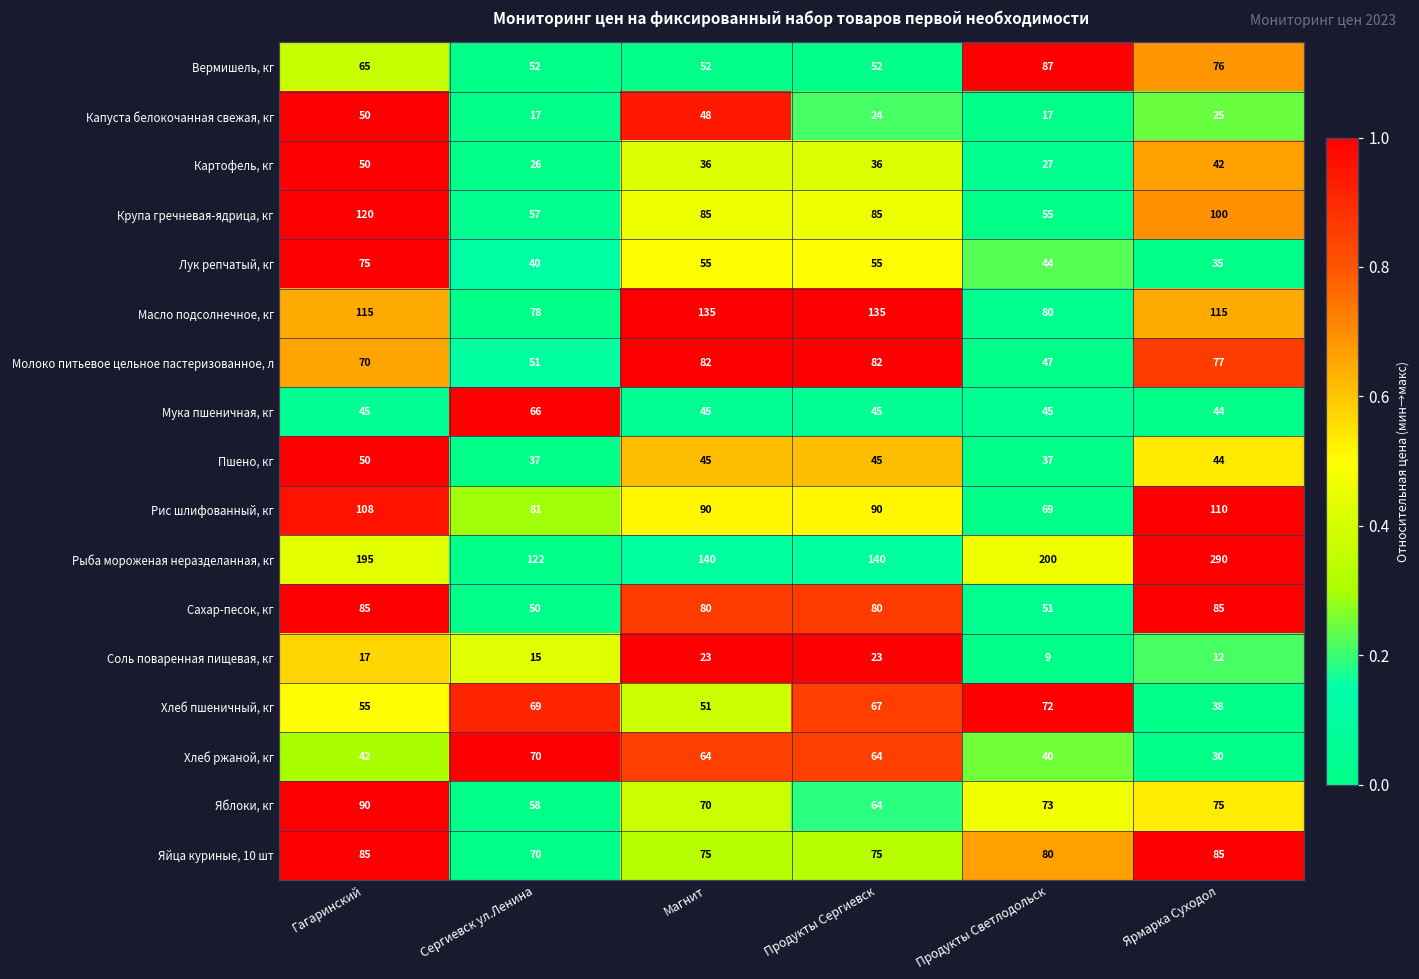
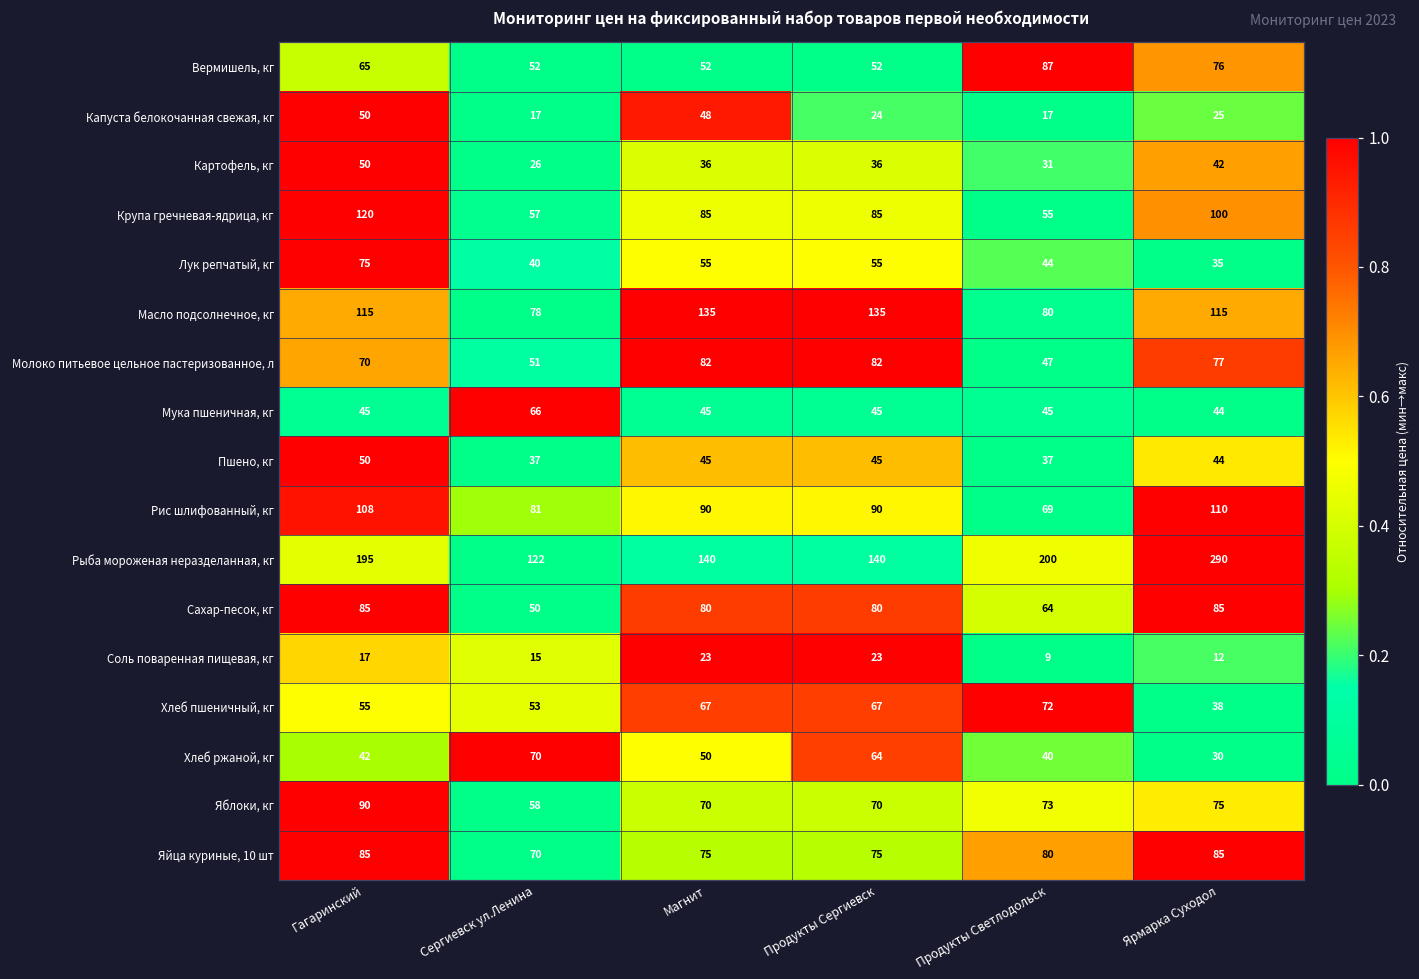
  {
    "Вермишель, кг": {
      "Гагаринский": 65,
      "Сергиевск ул.Ленина": 52,
      "Магнит": 52,
      "Продукты Сергиевск": 52,
      "Продукты Светлодольск": 87,
      "Ярмарка Суходол": 76
    },
    "Капуста белокочанная свежая, кг": {
      "Гагаринский": 50,
      "Сергиевск ул.Ленина": 17,
      "Магнит": 48,
      "Продукты Сергиевск": 24,
      "Продукты Светлодольск": 17,
      "Ярмарка Суходол": 25
    },
    "Картофель, кг": {
      "Гагаринский": 50,
      "Сергиевск ул.Ленина": 26,
      "Магнит": 36,
      "Продукты Сергиевск": 36,
-     "Продукты Светлодольск": 27,
+     "Продукты Светлодольск": 31,
      "Ярмарка Суходол": 42
    },
    "Крупа гречневая-ядрица, кг": {
      "Гагаринский": 120,
      "Сергиевск ул.Ленина": 57,
      "Магнит": 85,
      "Продукты Сергиевск": 85,
      "Продукты Светлодольск": 55,
      "Ярмарка Суходол": 100
    },
    "Лук репчатый, кг": {
      "Гагаринский": 75,
      "Сергиевск ул.Ленина": 40,
      "Магнит": 55,
      "Продукты Сергиевск": 55,
      "Продукты Светлодольск": 44,
      "Ярмарка Суходол": 35
    },
    "Масло подсолнечное, кг": {
      "Гагаринский": 115,
      "Сергиевск ул.Ленина": 78,
      "Магнит": 135,
      "Продукты Сергиевск": 135,
      "Продукты Светлодольск": 80,
      "Ярмарка Суходол": 115
    },
    "Молоко питьевое цельное пастеризованное, л": {
      "Гагаринский": 70,
      "Сергиевск ул.Ленина": 51,
      "Магнит": 82,
      "Продукты Сергиевск": 82,
      "Продукты Светлодольск": 47,
      "Ярмарка Суходол": 77
    },
    "Мука пшеничная, кг": {
      "Гагаринский": 45,
      "Сергиевск ул.Ленина": 66,
      "Магнит": 45,
      "Продукты Сергиевск": 45,
      "Продукты Светлодольск": 45,
      "Ярмарка Суходол": 44
    },
    "Пшено, кг": {
      "Гагаринский": 50,
      "Сергиевск ул.Ленина": 37,
      "Магнит": 45,
      "Продукты Сергиевск": 45,
      "Продукты Светлодольск": 37,
      "Ярмарка Суходол": 44
    },
    "Рис шлифованный, кг": {
      "Гагаринский": 108,
      "Сергиевск ул.Ленина": 81,
      "Магнит": 90,
      "Продукты Сергиевск": 90,
      "Продукты Светлодольск": 69,
      "Ярмарка Суходол": 110
    },
    "Рыба мороженая неразделанная, кг": {
      "Гагаринский": 195,
      "Сергиевск ул.Ленина": 122,
      "Магнит": 140,
      "Продукты Сергиевск": 140,
      "Продукты Светлодольск": 200,
      "Ярмарка Суходол": 290
    },
    "Сахар-песок, кг": {
      "Гагаринский": 85,
      "Сергиевск ул.Ленина": 50,
      "Магнит": 80,
      "Продукты Сергиевск": 80,
-     "Продукты Светлодольск": 51,
+     "Продукты Светлодольск": 64,
      "Ярмарка Суходол": 85
    },
    "Соль поваренная пищевая, кг": {
      "Гагаринский": 17,
      "Сергиевск ул.Ленина": 15,
      "Магнит": 23,
      "Продукты Сергиевск": 23,
      "Продукты Светлодольск": 9,
      "Ярмарка Суходол": 12
    },
    "Хлеб пшеничный, кг": {
      "Гагаринский": 55,
-     "Сергиевск ул.Ленина": 69,
-     "Магнит": 51,
+     "Сергиевск ул.Ленина": 53,
+     "Магнит": 67,
      "Продукты Сергиевск": 67,
      "Продукты Светлодольск": 72,
      "Ярмарка Суходол": 38
    },
    "Хлеб ржаной, кг": {
      "Гагаринский": 42,
      "Сергиевск ул.Ленина": 70,
-     "Магнит": 64,
+     "Магнит": 50,
      "Продукты Сергиевск": 64,
      "Продукты Светлодольск": 40,
      "Ярмарка Суходол": 30
    },
    "Яблоки, кг": {
      "Гагаринский": 90,
      "Сергиевск ул.Ленина": 58,
      "Магнит": 70,
-     "Продукты Сергиевск": 64,
+     "Продукты Сергиевск": 70,
      "Продукты Светлодольск": 73,
      "Ярмарка Суходол": 75
    },
    "Яйца куриные, 10 шт": {
      "Гагаринский": 85,
      "Сергиевск ул.Ленина": 70,
      "Магнит": 75,
      "Продукты Сергиевск": 75,
      "Продукты Светлодольск": 80,
      "Ярмарка Суходол": 85
    }
  }
